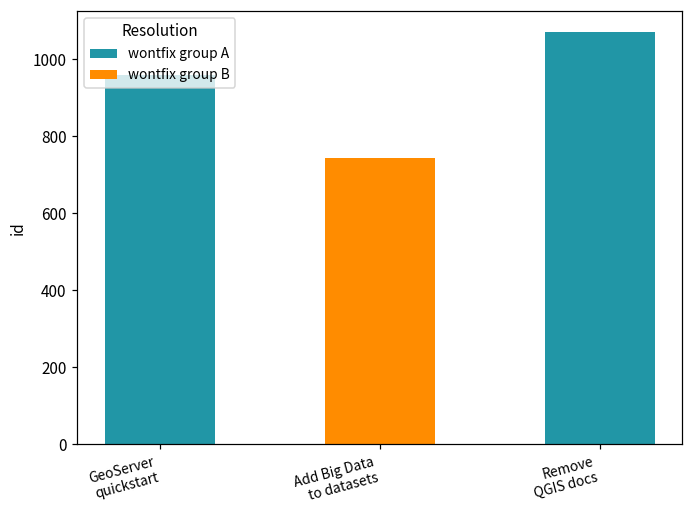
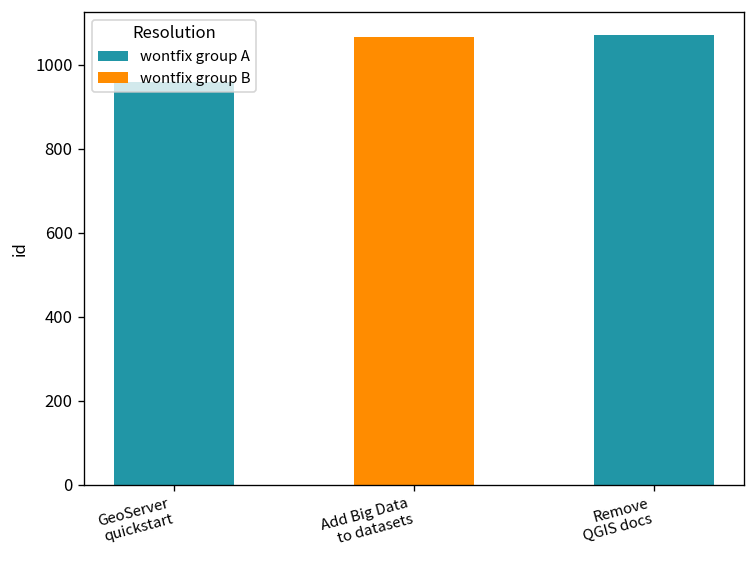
  {
    "wontfix group A": {
      "Add Big Data to datasets": 0,
      "Remove QGIS docs": 1070
    },
    "wontfix group B": {
      "GeoServer quickstart": 0,
-     "Add Big Data to datasets": 740,
+     "Add Big Data to datasets": 1070,
      "Remove QGIS docs": 0
    }
  }
